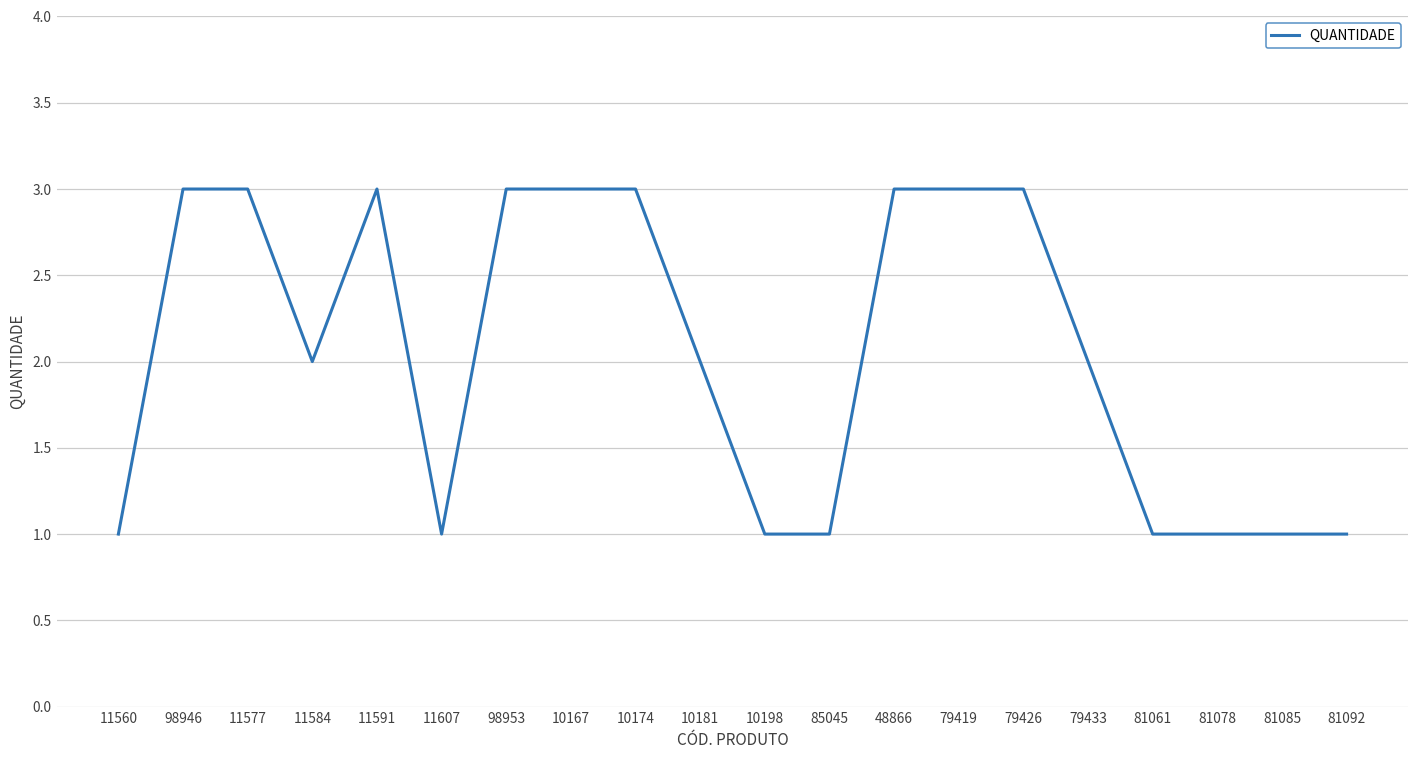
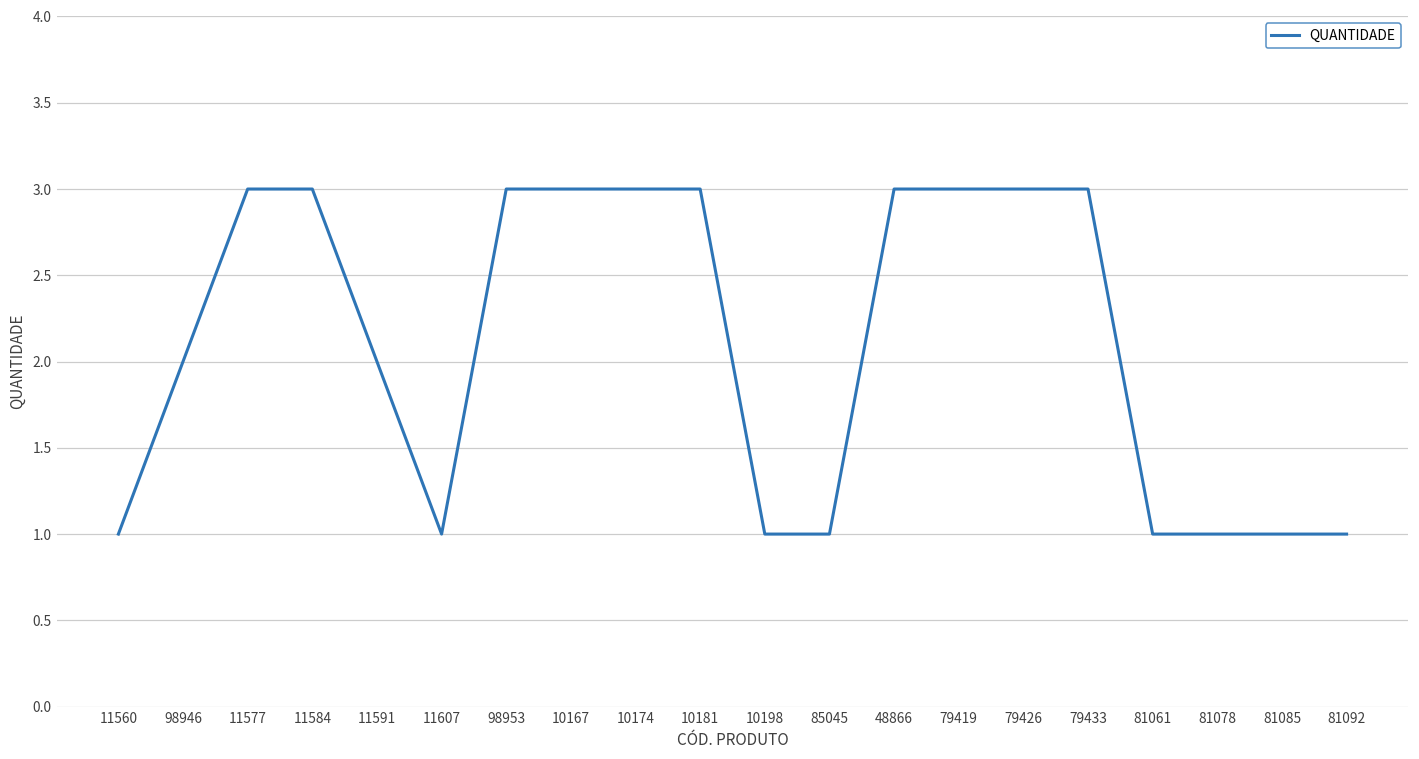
  {
    "11560": 1,
-   "98946": 3,
+   "98946": 2,
    "11577": 3,
-   "11584": 2,
-   "11591": 3,
+   "11584": 3,
+   "11591": 2,
    "11607": 1,
    "98953": 3,
    "10167": 3,
    "10174": 3,
-   "10181": 2,
+   "10181": 3,
    "10198": 1,
    "85045": 1,
    "48866": 3,
    "79419": 3,
    "79426": 3,
-   "79433": 2,
+   "79433": 3,
    "81061": 1,
    "81078": 1,
    "81085": 1,
    "81092": 1
  }
